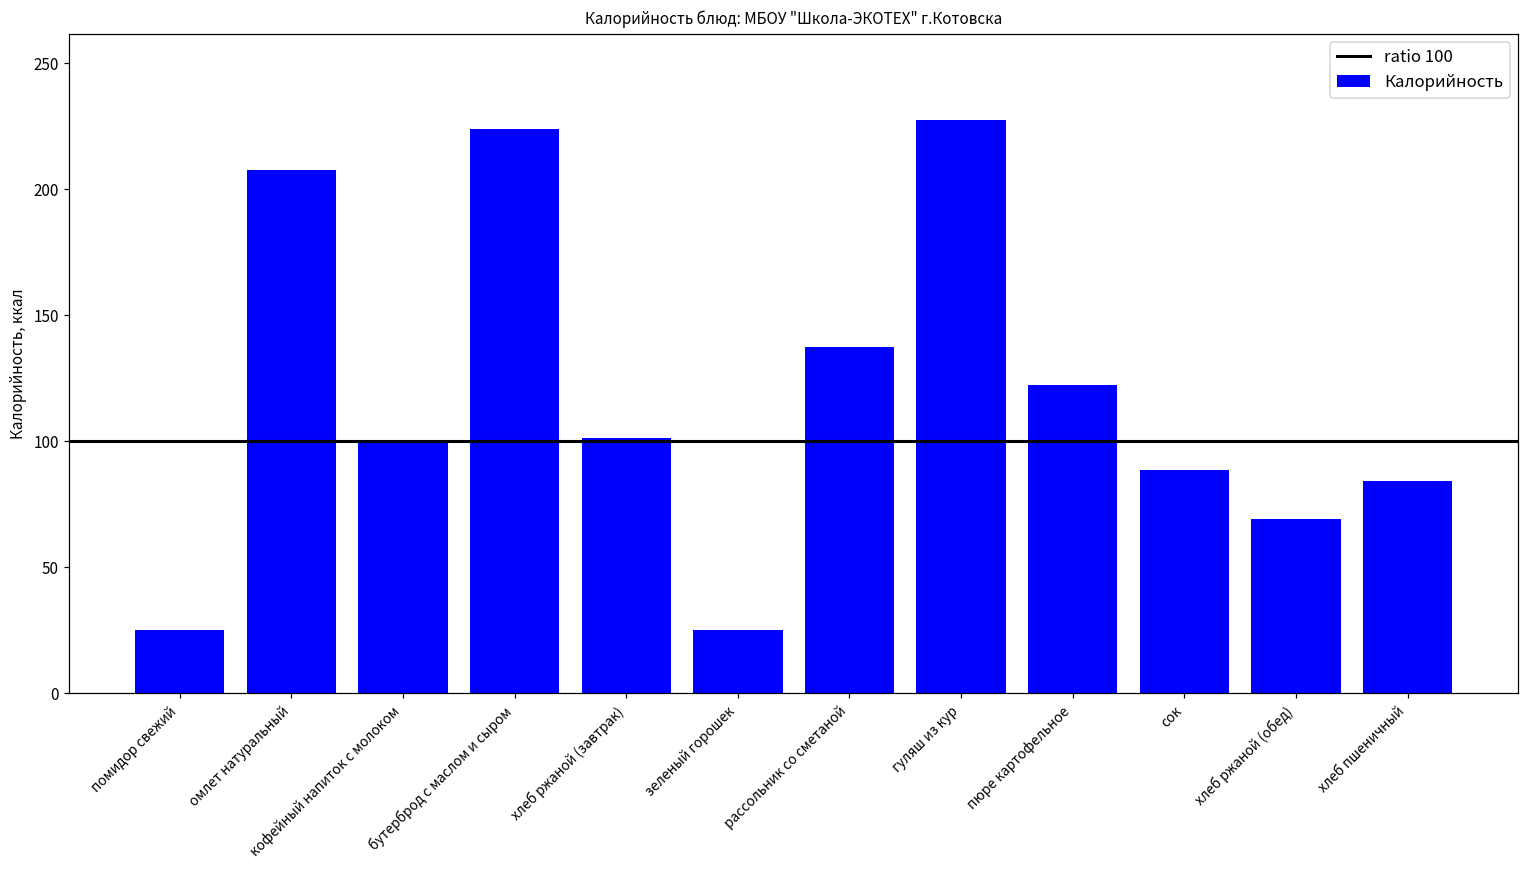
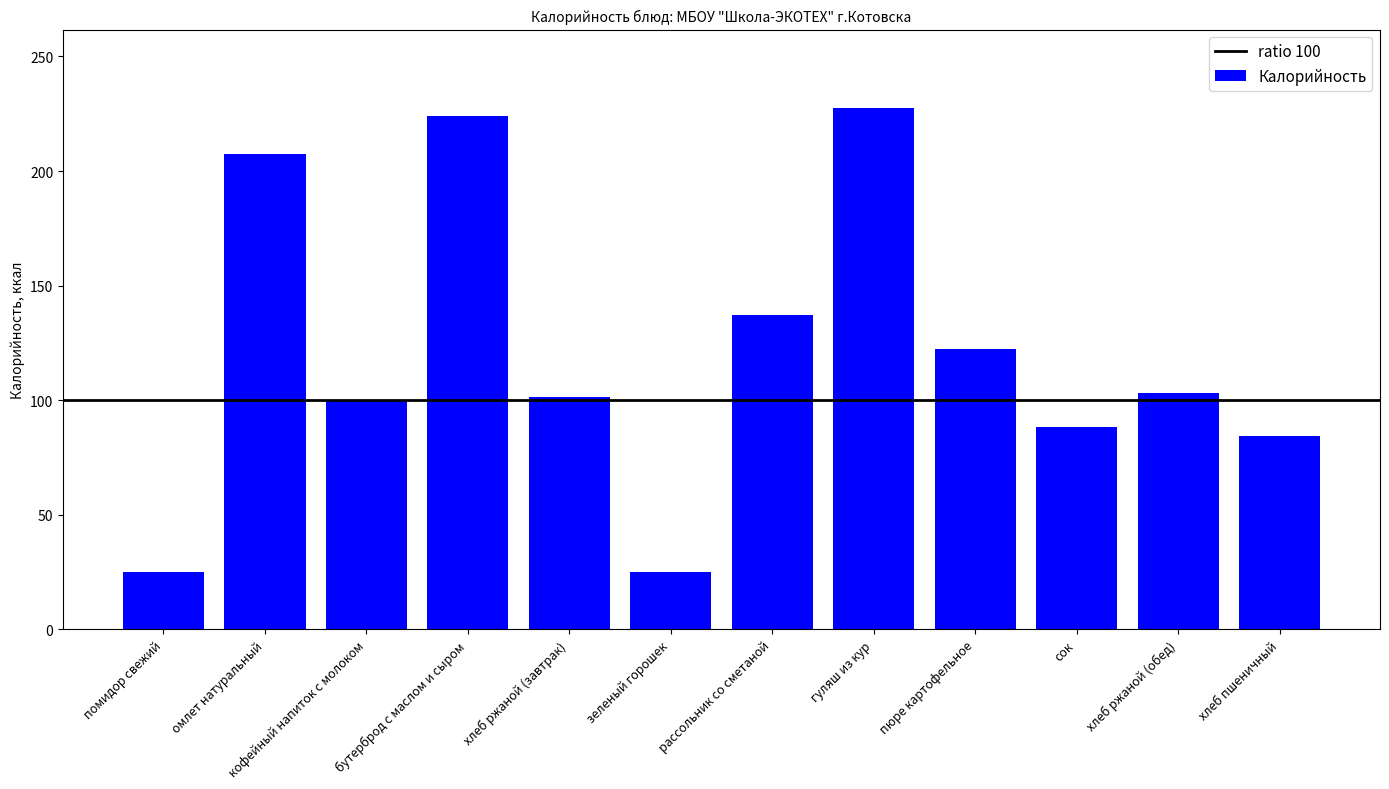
  {
    "помидор свежий": 25,
    "омлет натуральный": 208,
    "кофейный напиток с молоком": 100,
    "бутерброд с маслом и сыром": 224,
    "хлеб ржаной (завтрак)": 101,
    "зеленый горошек": 25,
    "рассольник со сметаной": 137,
    "гуляш из кур": 228,
    "пюре картофельное": 123,
    "сок": 89,
-   "хлеб ржаной (обед)": 69,
+   "хлеб ржаной (обед)": 103,
    "хлеб пшеничный": 84
  }
